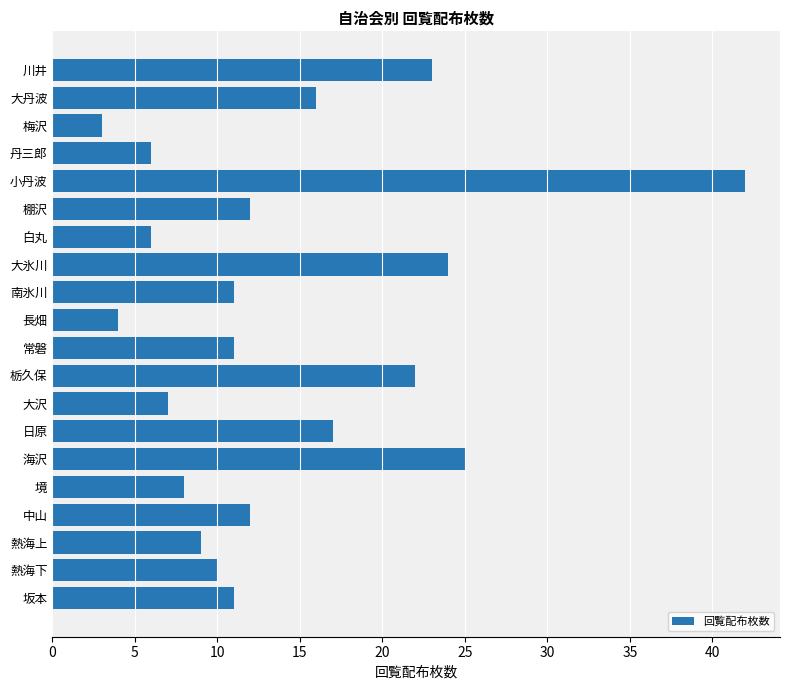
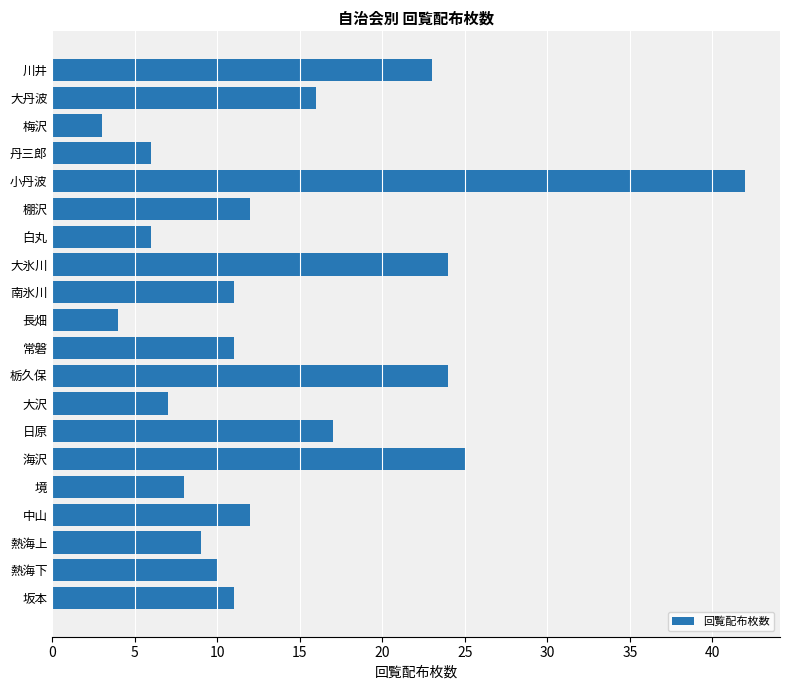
  {
    "川井": 23,
    "大丹波": 16,
    "梅沢": 3,
    "丹三郎": 6,
    "小丹波": 42,
    "棚沢": 12,
    "白丸": 6,
    "大氷川": 24,
    "南氷川": 11,
    "長畑": 4,
    "常磐": 11,
-   "栃久保": 22,
+   "栃久保": 24,
    "大沢": 7,
    "日原": 17,
    "海沢": 25,
    "境": 8,
    "中山": 12,
    "熱海上": 9,
    "熱海下": 10,
    "坂本": 11
  }
